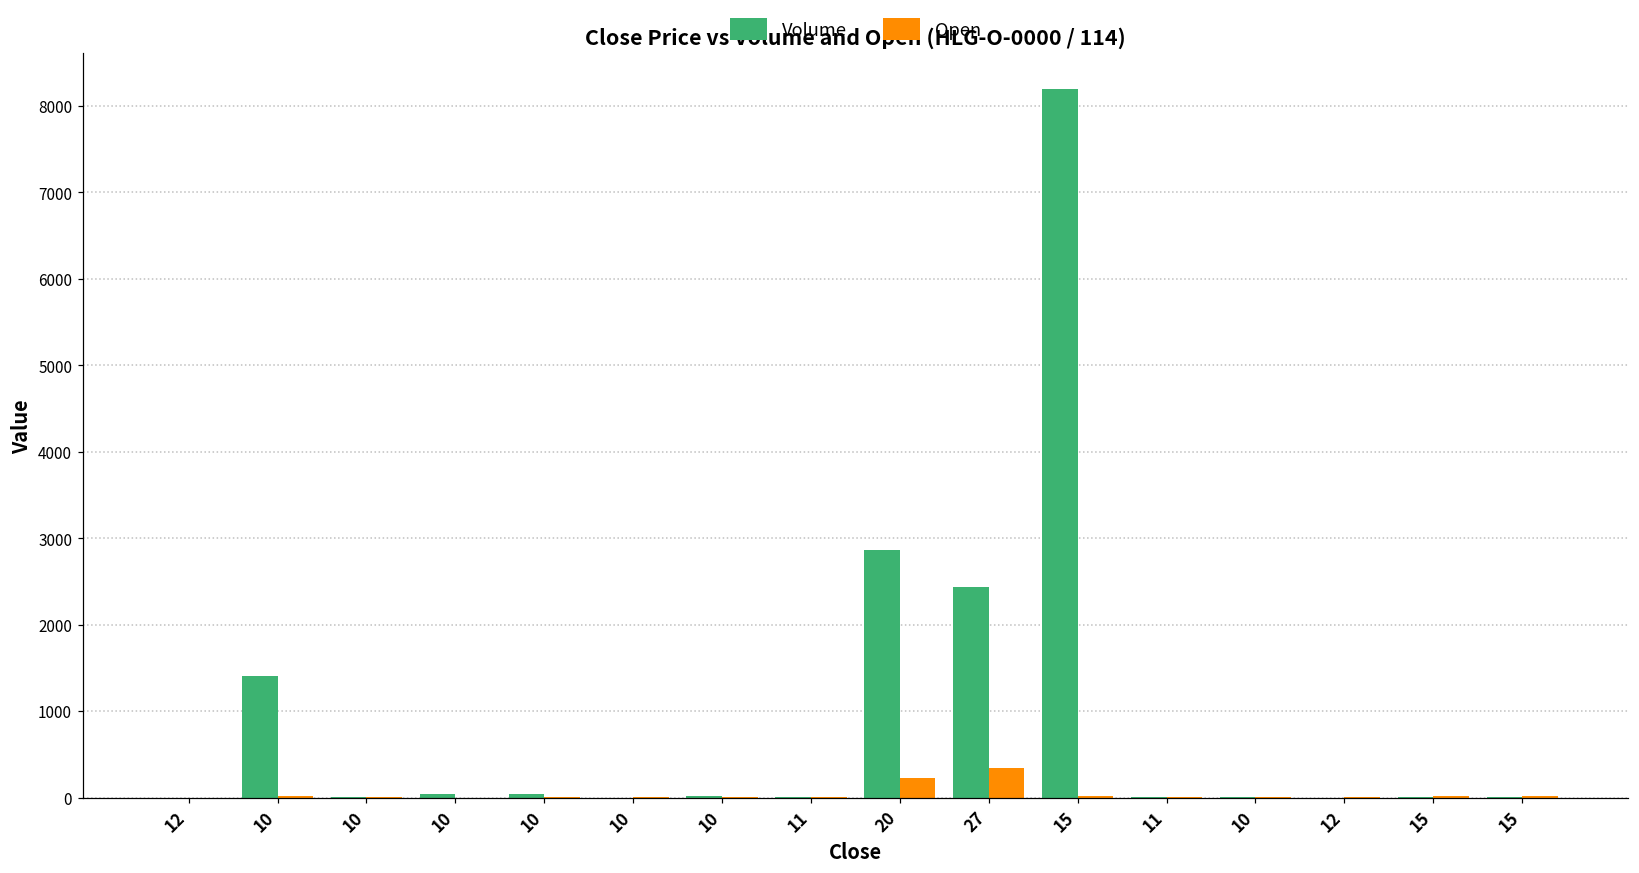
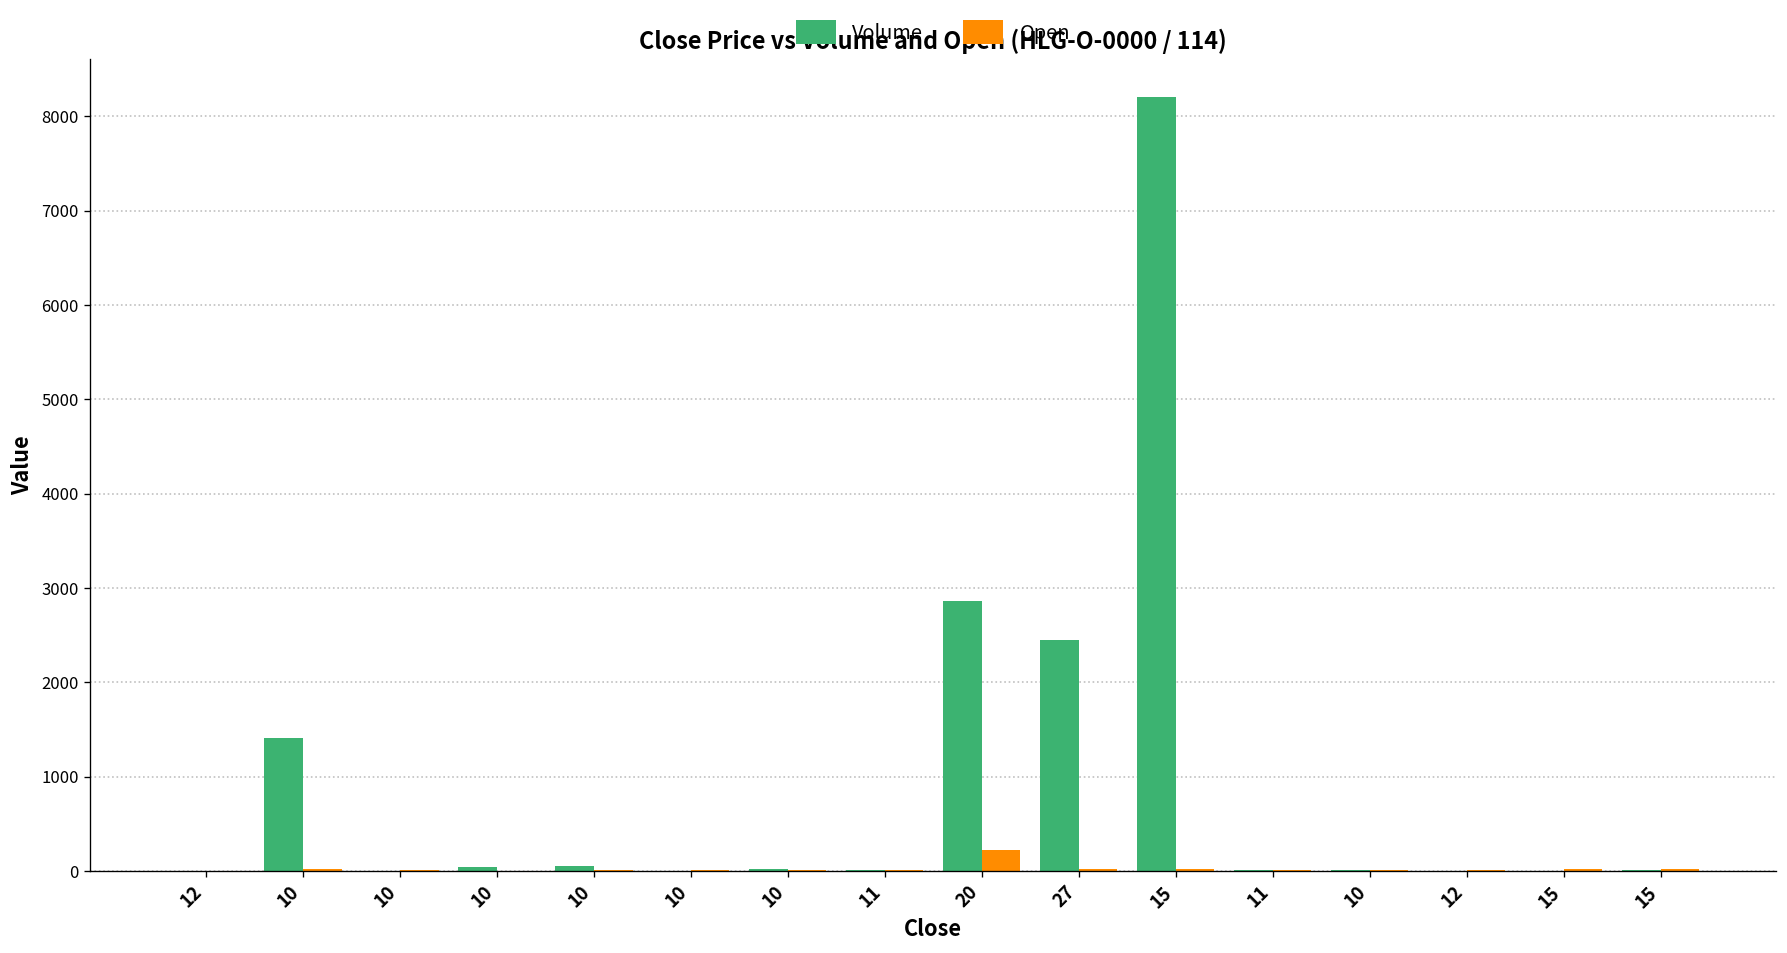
  {
    "Volume": {
      "20": 2900,
      "27": 2400
    },
    "Open": {
      "20": 200,
-     "27": 300
+     "27": 0
    }
  }
